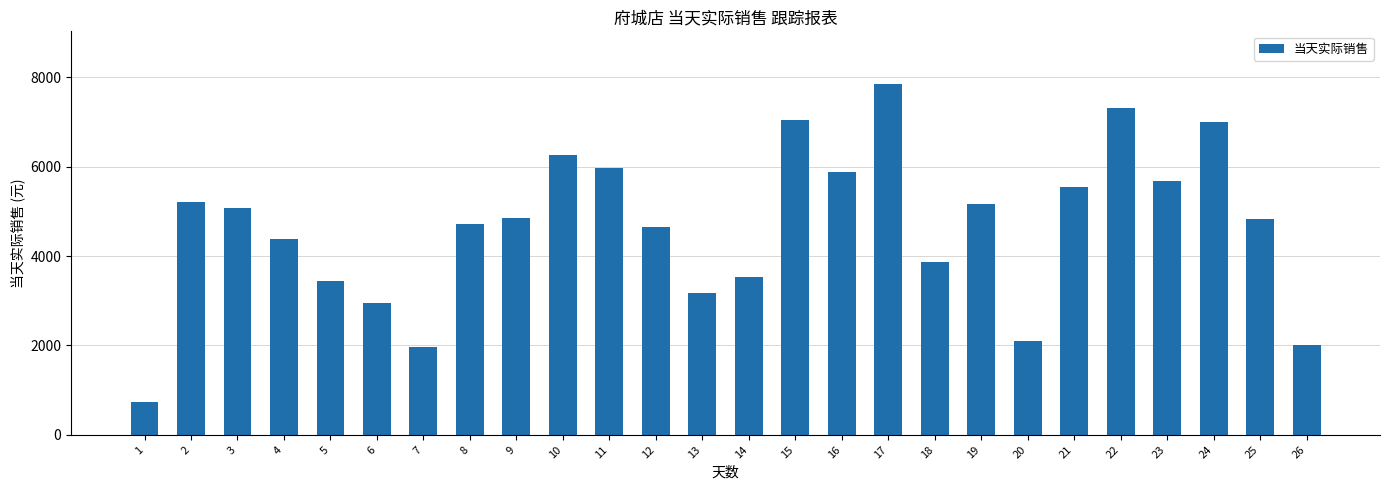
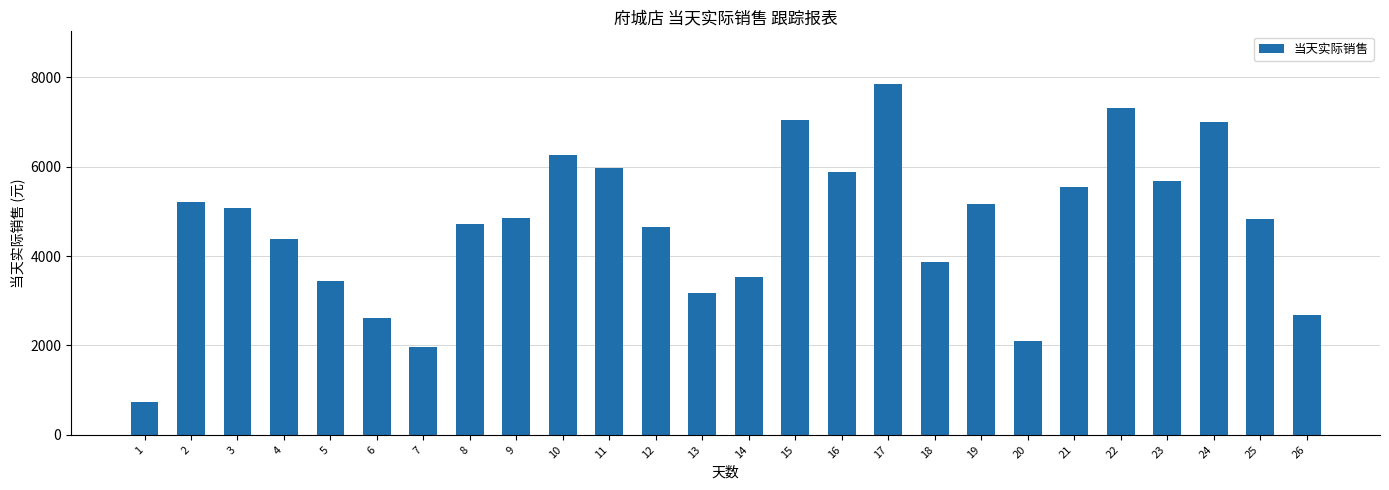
  {
    "1": 700,
    "2": 5200,
    "3": 5100,
    "4": 4400,
    "5": 3400,
-   "6": 3000,
+   "6": 2600,
    "7": 2000,
    "8": 4700,
    "9": 4800,
    "10": 6300,
    "11": 6000,
    "12": 4700,
    "13": 3200,
    "14": 3500,
    "15": 7100,
    "16": 5900,
    "17": 7900,
    "18": 3900,
    "19": 5200,
    "20": 2100,
    "21": 5500,
    "22": 7300,
    "23": 5700,
    "24": 7000,
    "25": 4800,
-   "26": 2000
+   "26": 2700
  }
